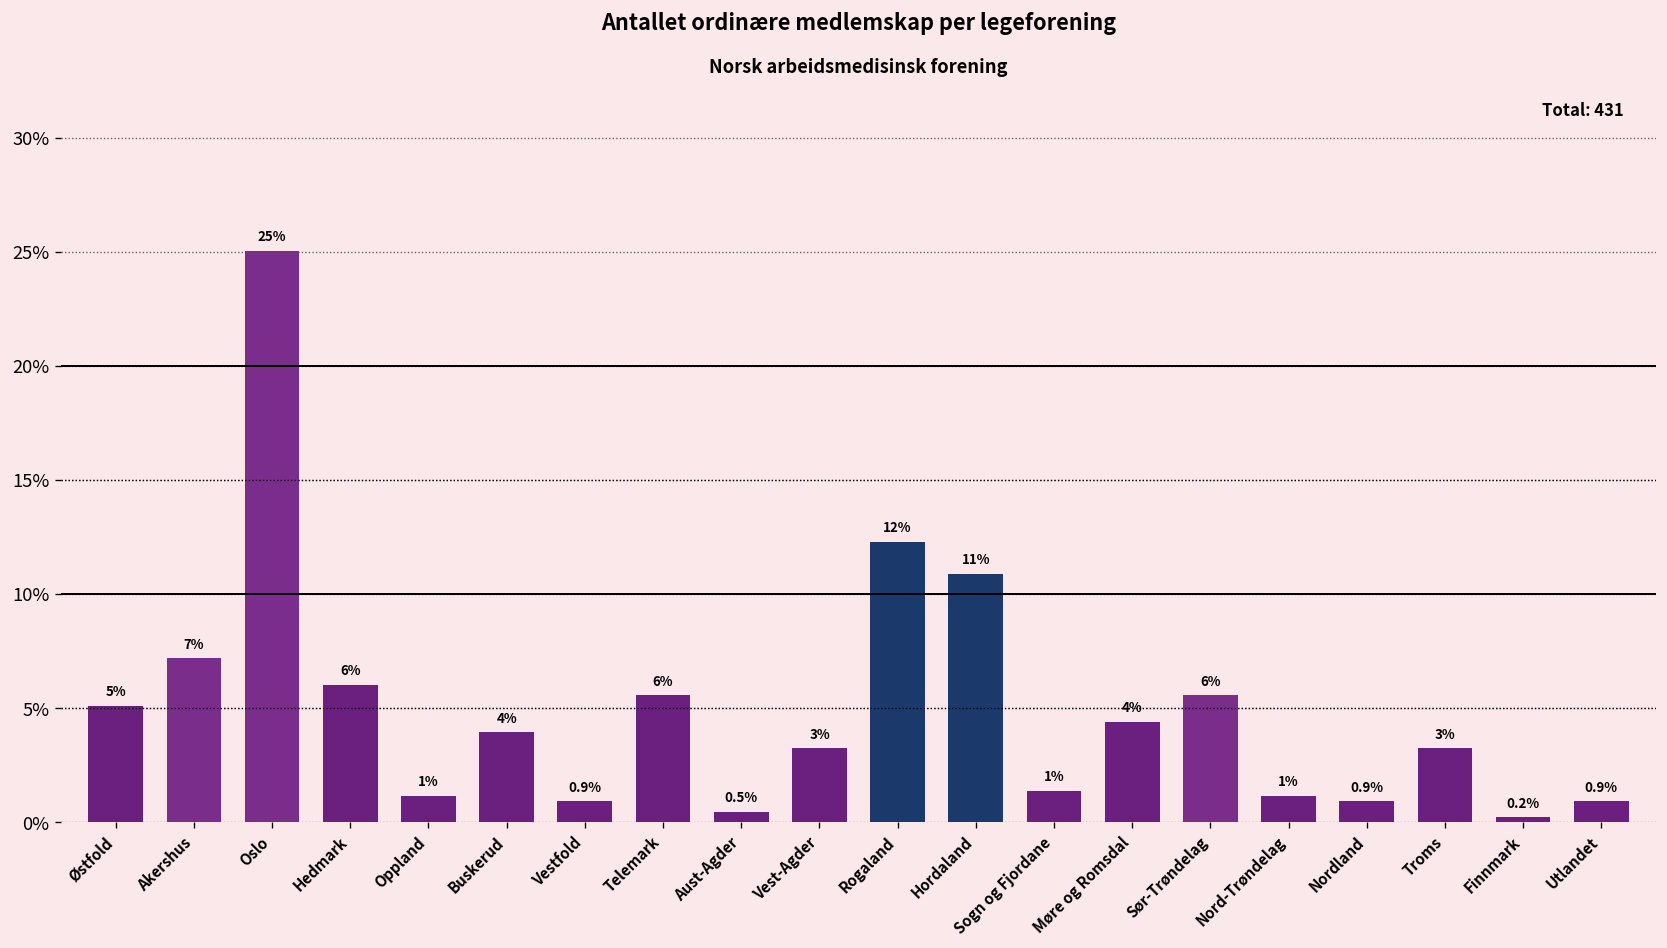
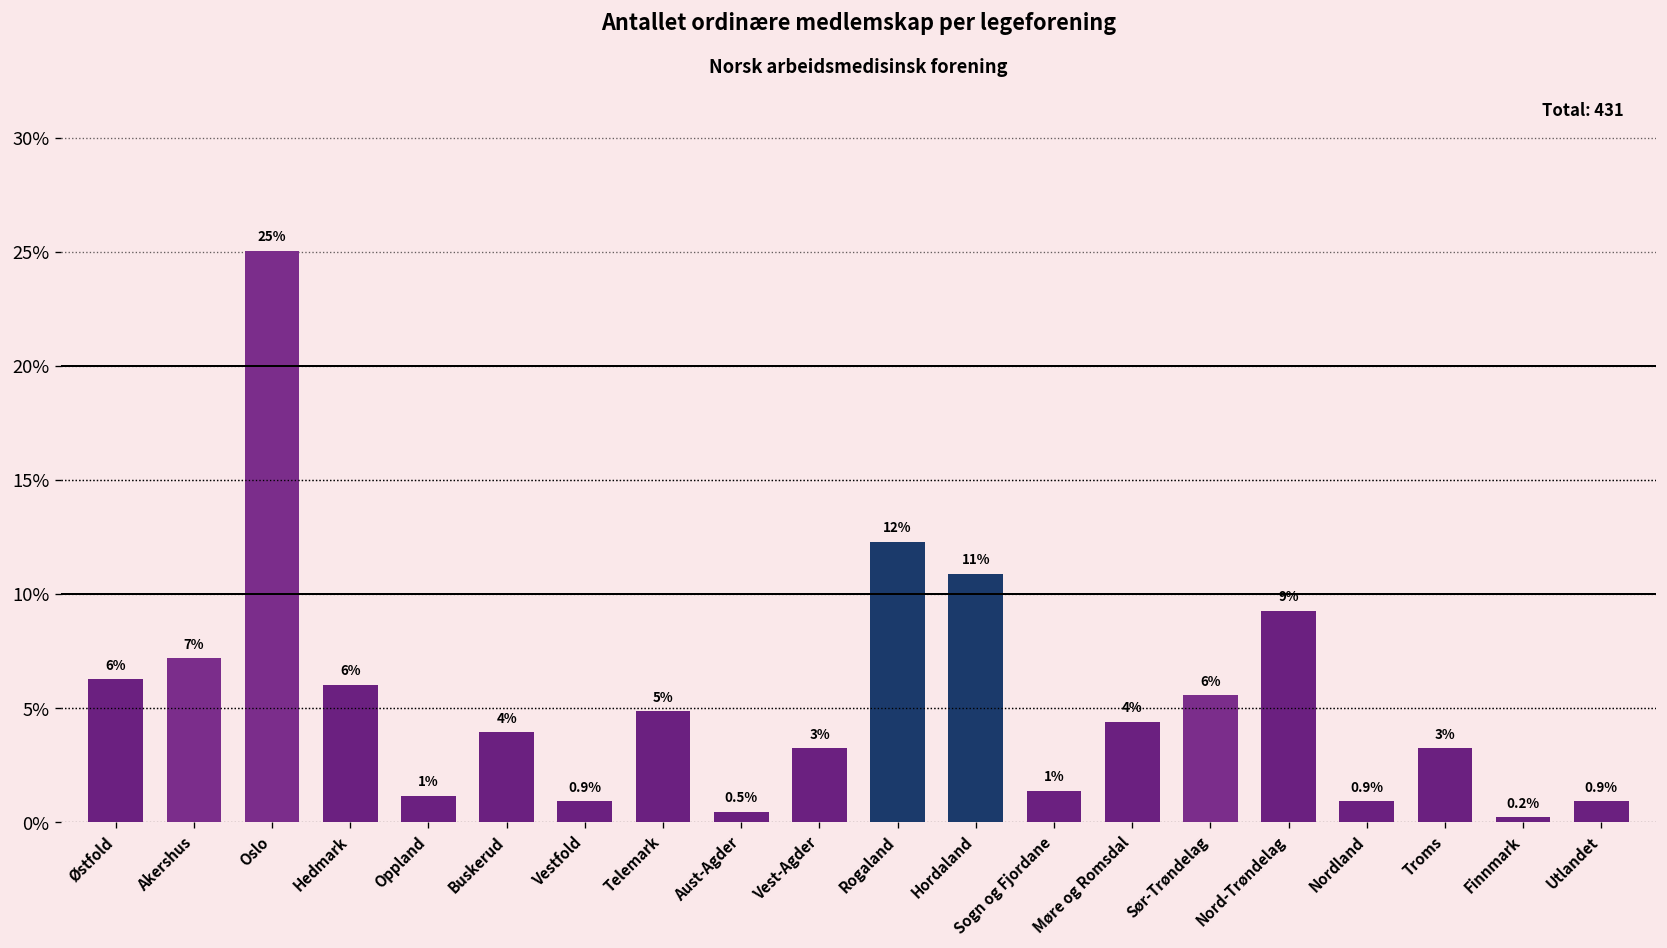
  {
-   "Østfold": "5%",
+   "Østfold": "6%",
    "Akershus": "7%",
    "Oslo": "25%",
    "Hedmark": "6%",
    "Oppland": "1%",
    "Buskerud": "4%",
    "Vestfold": "0.9%",
-   "Telemark": "6%",
+   "Telemark": "5%",
    "Aust-Agder": "0.5%",
    "Vest-Agder": "3%",
    "Rogaland": "12%",
    "Hordaland": "11%",
    "Sogn og Fjordane": "1%",
    "Møre og Romsdal": "4%",
    "Sør-Trøndelag": "6%",
-   "Nord-Trøndelag": "1%",
+   "Nord-Trøndelag": "9%",
    "Nordland": "0.9%",
    "Troms": "3%",
    "Finnmark": "0.2%",
    "Utlandet": "0.9%"
  }
